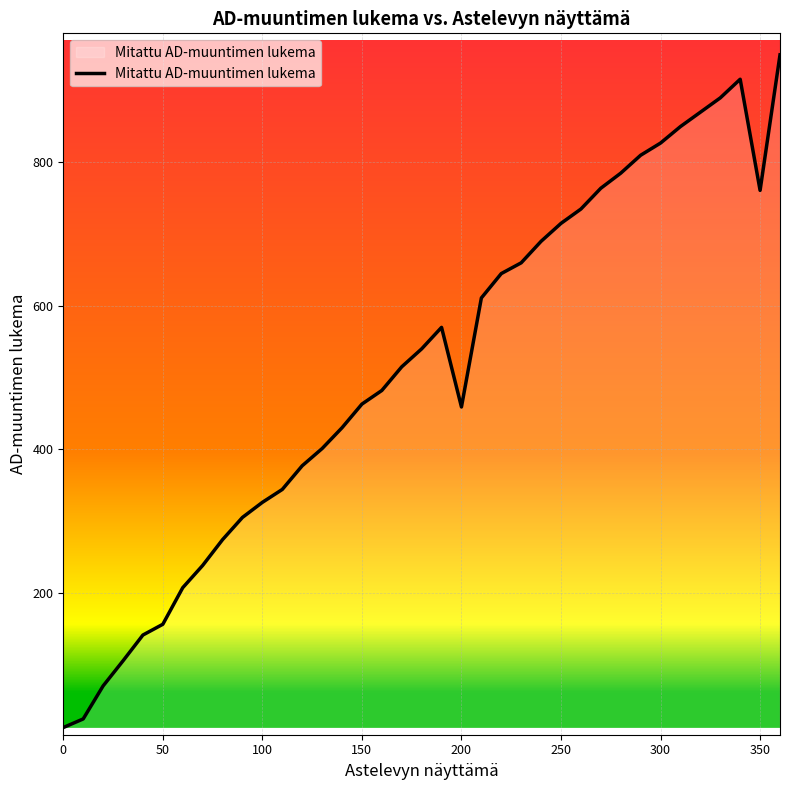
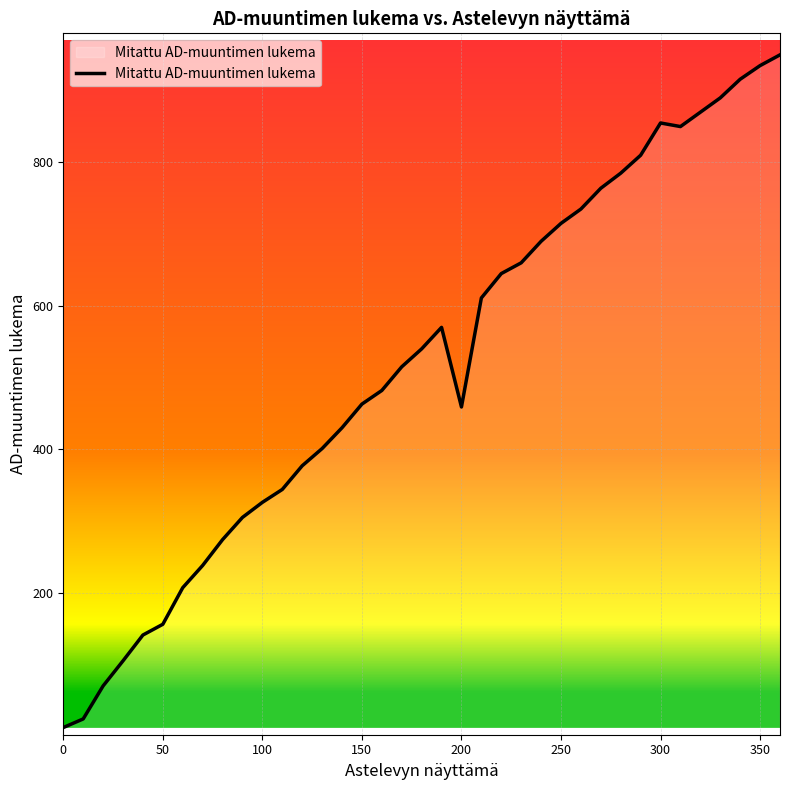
  {
    "0": 10,
    "50": 160,
    "100": 330,
    "150": 460,
    "200": 460,
    "250": 720,
-   "300": 830,
-   "350": 760
+   "300": 860,
+   "350": 940
  }
